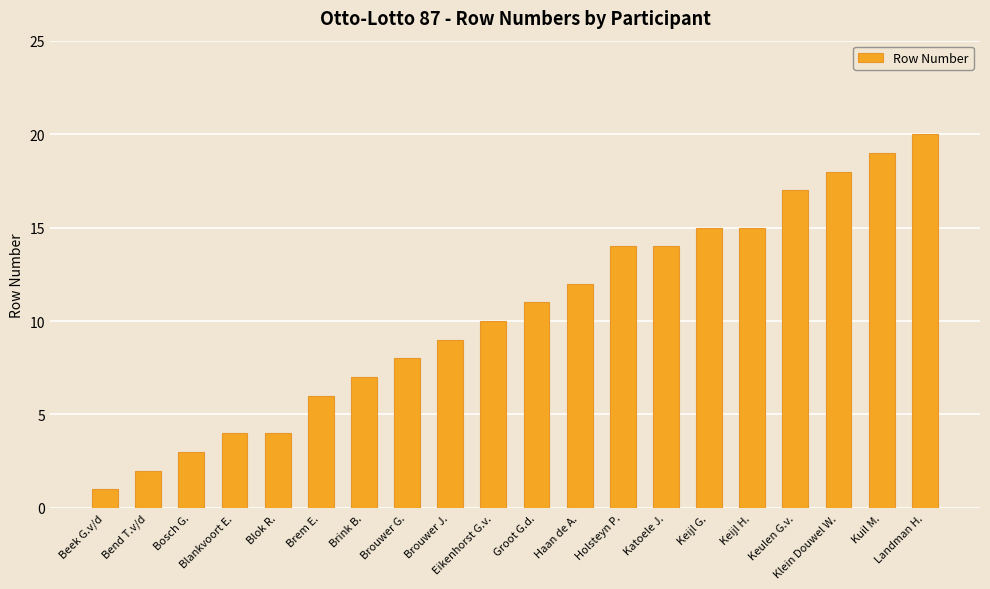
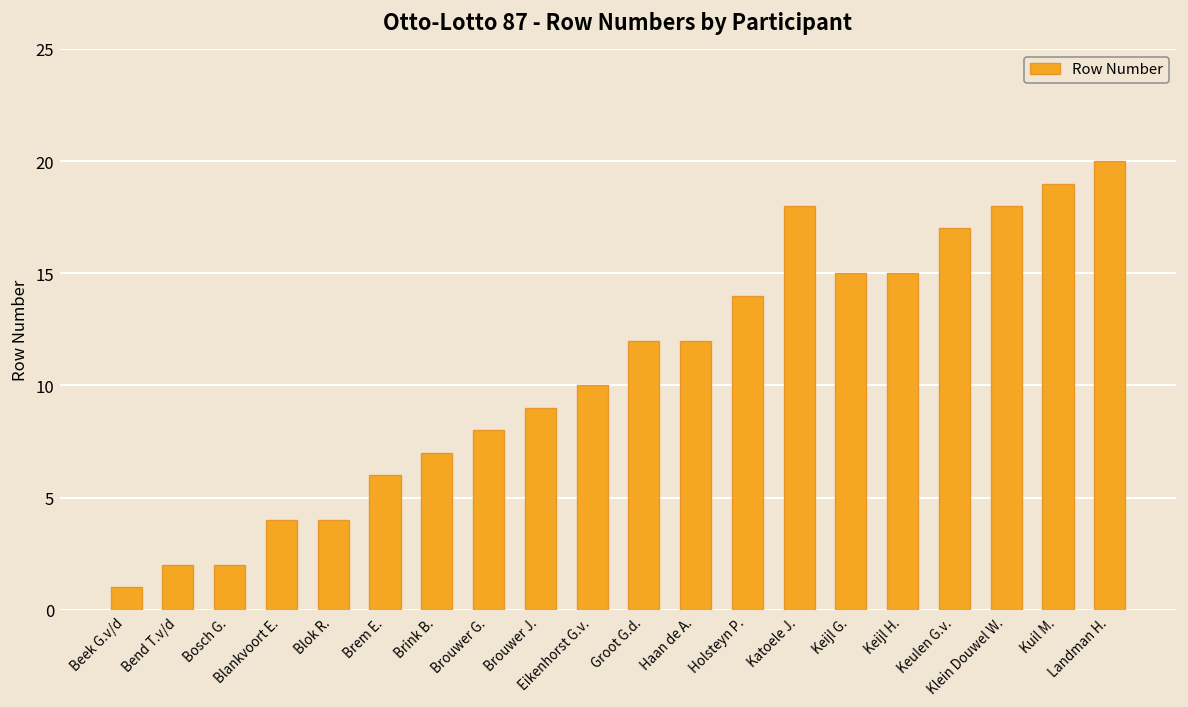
  {
    "Beek G.v/d": 1,
    "Bend T.v/d": 2,
-   "Bosch G.": 3,
+   "Bosch G.": 2,
    "Blankvoort E.": 4,
    "Blok R.": 4,
    "Brem E.": 6,
    "Brink B.": 7,
    "Brouwer G.": 8,
    "Brouwer J.": 9,
    "Eikenhorst G.v.": 10,
-   "Groot G.d.": 11,
+   "Groot G.d.": 12,
    "Haan de A.": 12,
    "Holsteyn P.": 14,
-   "Katoele J.": 14,
+   "Katoele J.": 18,
    "Keijl G.": 15,
    "Keijl H.": 15,
    "Keulen G.v.": 17,
    "Klein Douwel W.": 18,
    "Kuil M.": 19,
    "Landman H.": 20
  }
